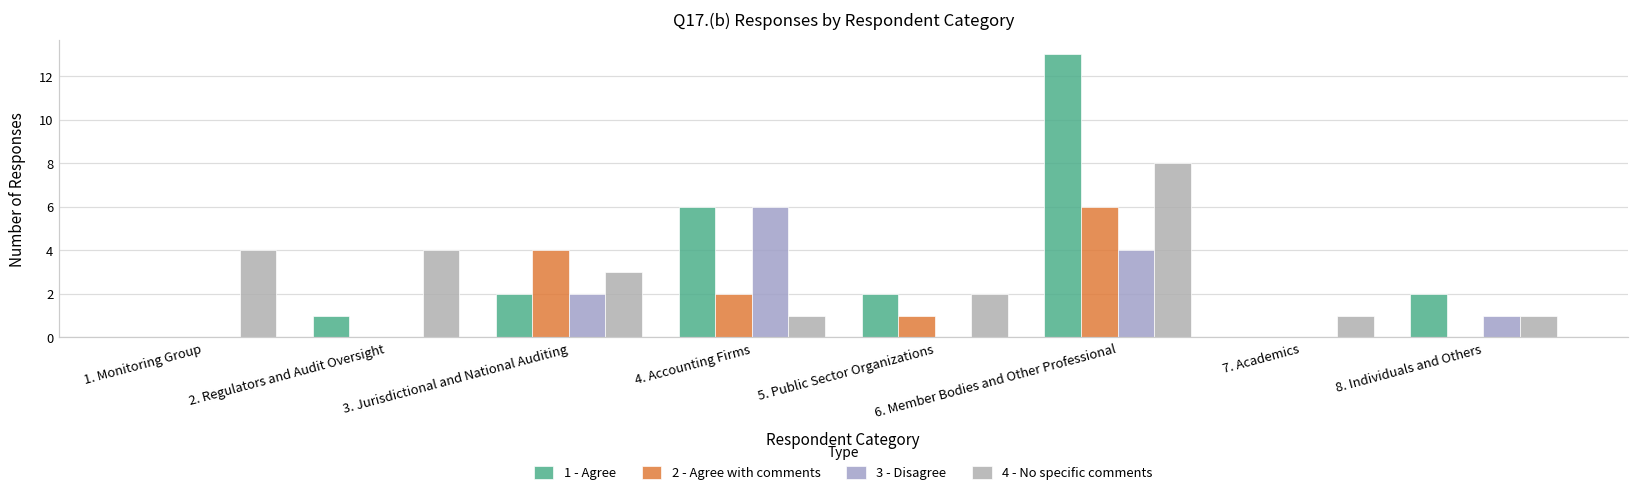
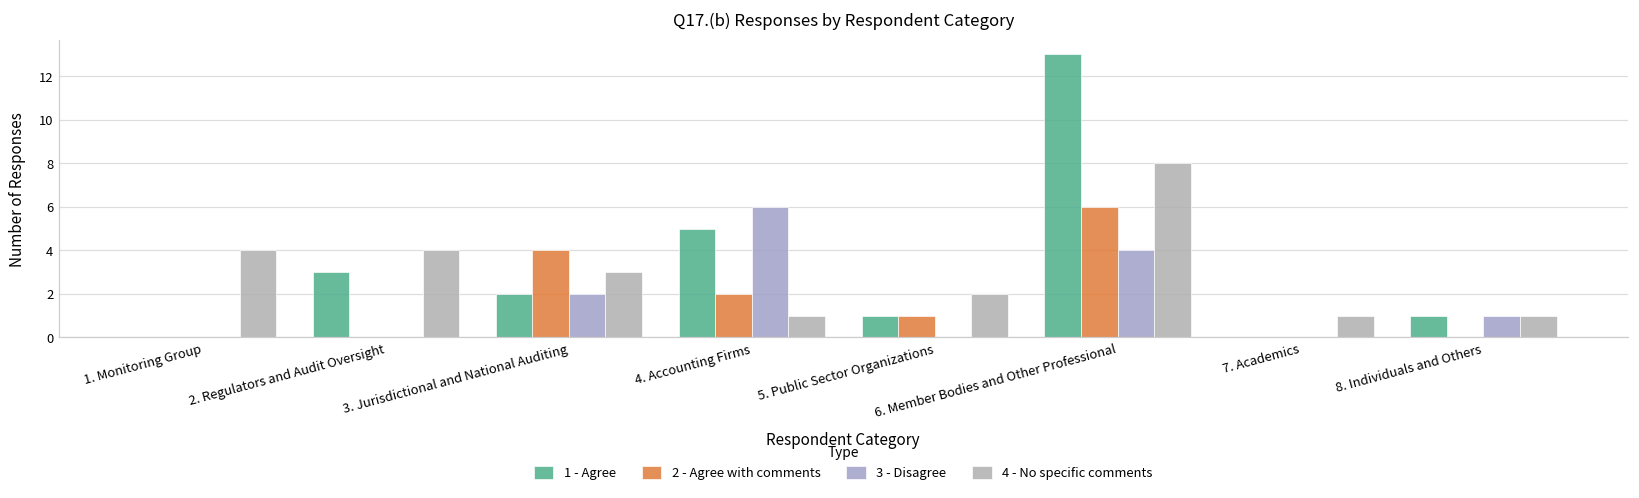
  {
    "1 - Agree": {
      "1. Monitoring Group": 0,
-     "2. Regulators and Audit Oversight": 1,
+     "2. Regulators and Audit Oversight": 3,
      "3. Jurisdictional and National Auditing": 2,
-     "4. Accounting Firms": 6,
-     "5. Public Sector Organizations": 2,
+     "4. Accounting Firms": 5,
+     "5. Public Sector Organizations": 1,
      "6. Member Bodies and Other Professional": 13,
      "7. Academics": 0,
-     "8. Individuals and Others": 2
+     "8. Individuals and Others": 1
    },
    "2 - Agree with comments": {
      "1. Monitoring Group": 0,
      "2. Regulators and Audit Oversight": 0,
      "3. Jurisdictional and National Auditing": 4,
      "4. Accounting Firms": 2,
      "5. Public Sector Organizations": 1,
      "6. Member Bodies and Other Professional": 6,
      "7. Academics": 0,
      "8. Individuals and Others": 0
    }
  }
